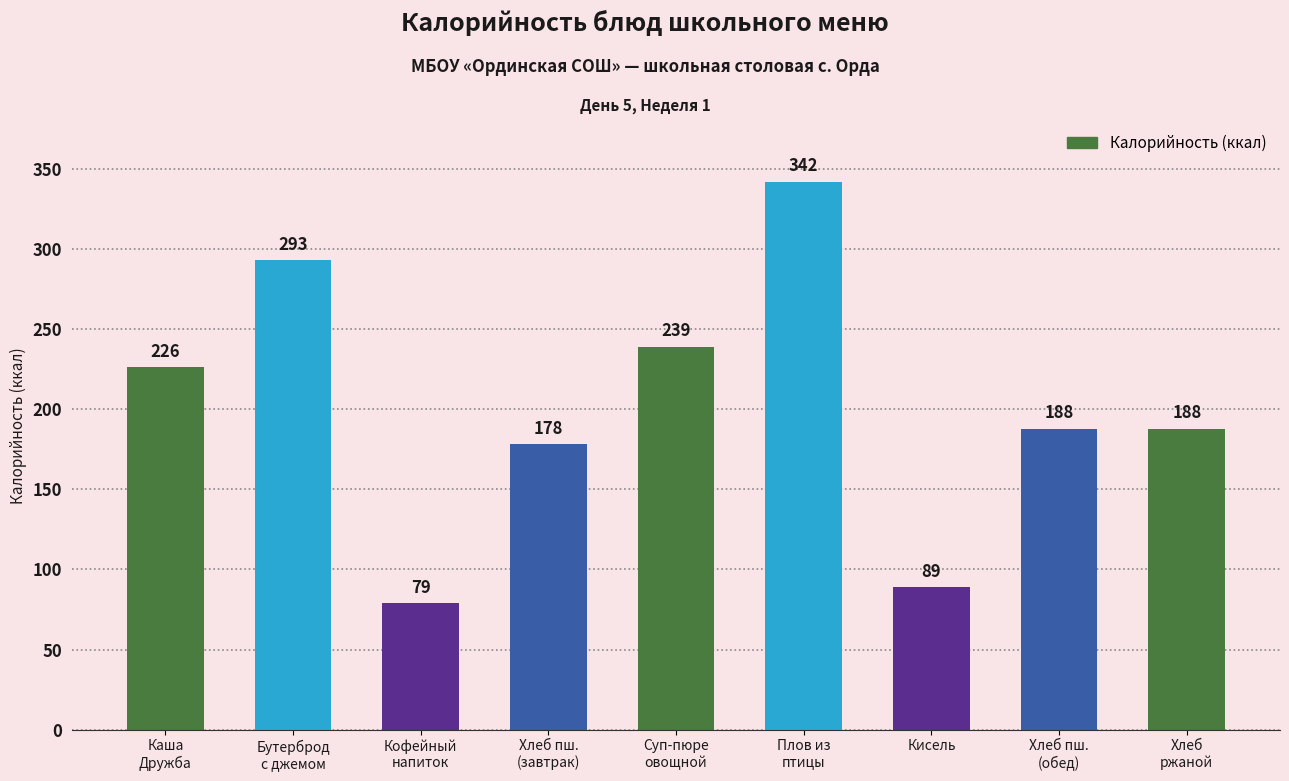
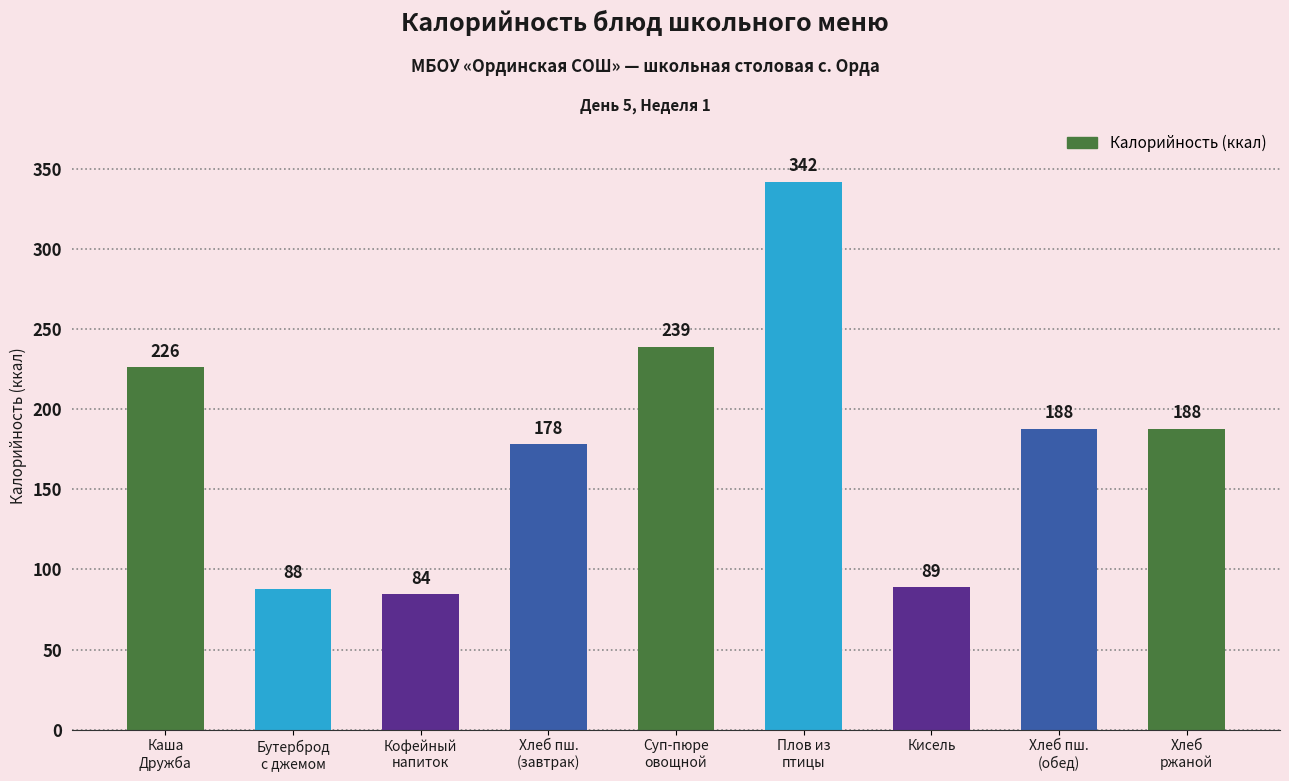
  {
    "Каша Дружба": 226,
-   "Бутерброд с джемом": 293,
-   "Кофейный напиток": 79,
+   "Бутерброд с джемом": 88,
+   "Кофейный напиток": 84,
    "Хлеб пш. (завтрак)": 178,
    "Суп-пюре овощной": 239,
    "Плов из птицы": 342,
    "Кисель": 89,
    "Хлеб пш. (обед)": 188,
    "Хлеб ржаной": 188
  }
